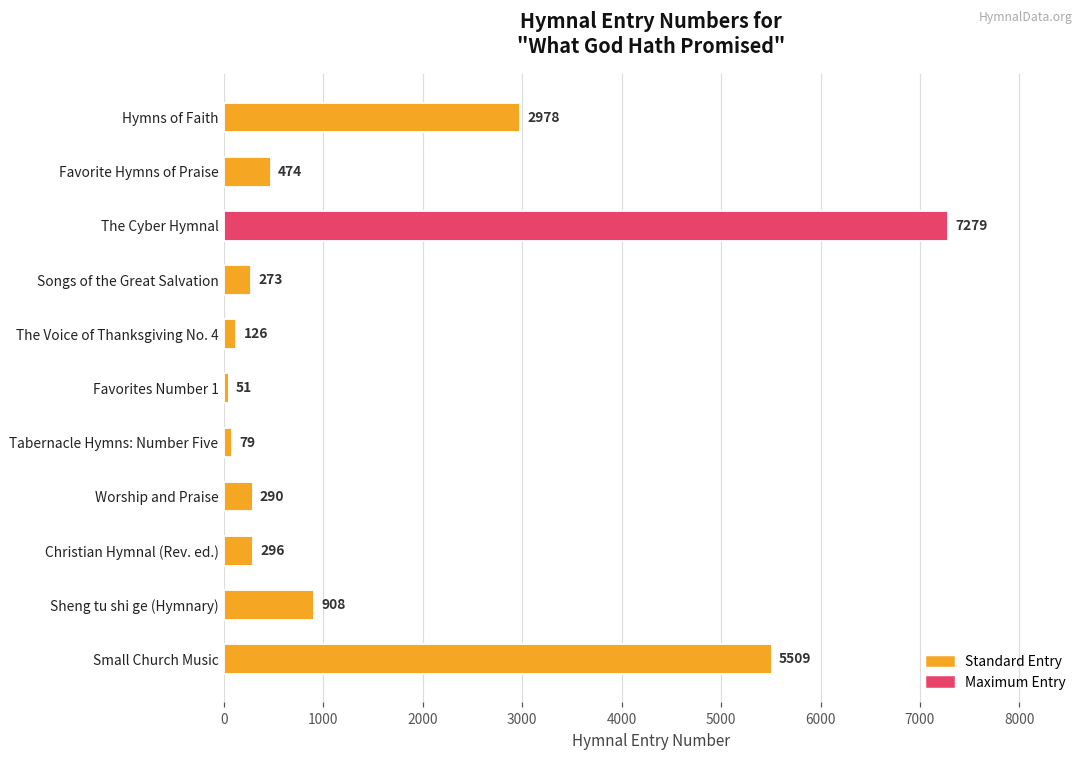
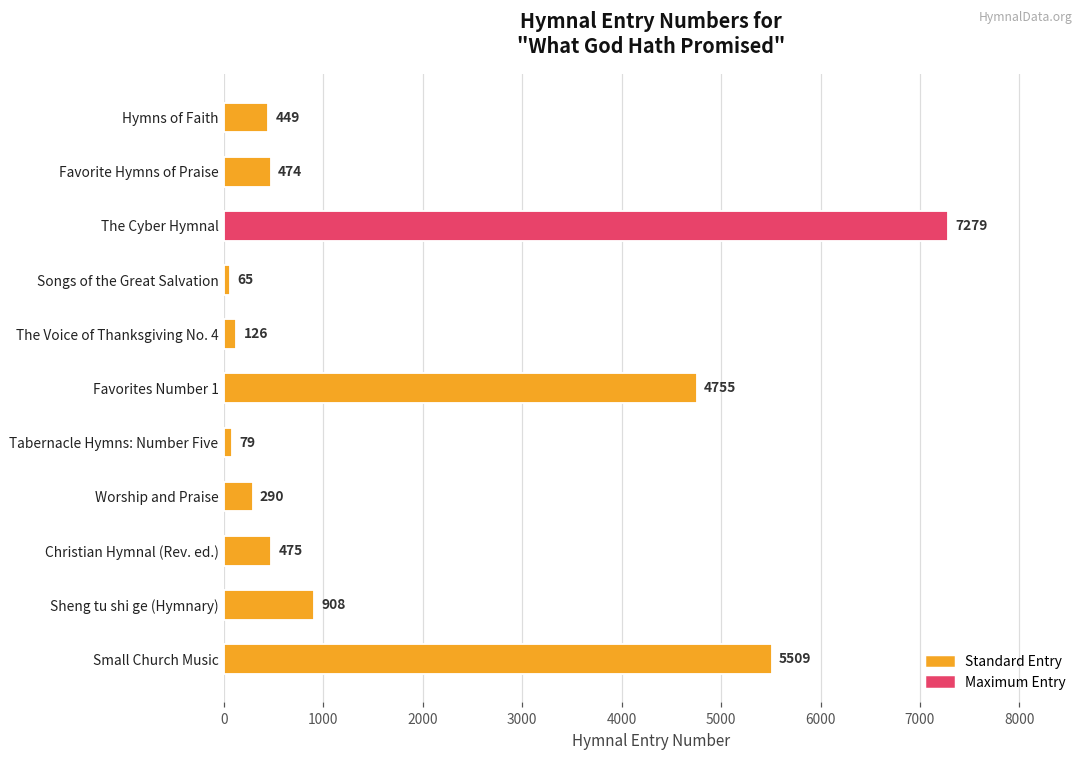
  {
-   "Hymns of Faith": 2978,
+   "Hymns of Faith": 449,
    "Favorite Hymns of Praise": 474,
    "The Cyber Hymnal": 7279,
-   "Songs of the Great Salvation": 273,
+   "Songs of the Great Salvation": 65,
    "The Voice of Thanksgiving No. 4": 126,
-   "Favorites Number 1": 51,
+   "Favorites Number 1": 4755,
    "Tabernacle Hymns: Number Five": 79,
    "Worship and Praise": 290,
-   "Christian Hymnal (Rev. ed.)": 296,
+   "Christian Hymnal (Rev. ed.)": 475,
    "Sheng tu shi ge (Hymnary)": 908,
    "Small Church Music": 5509
  }
